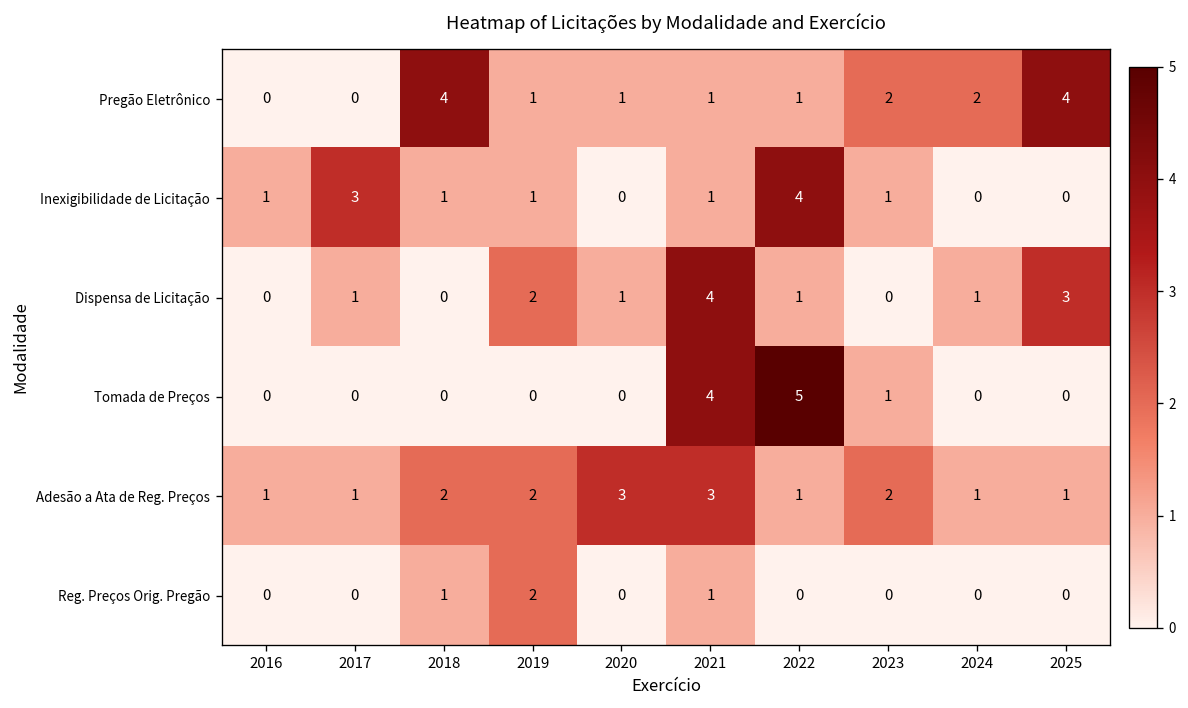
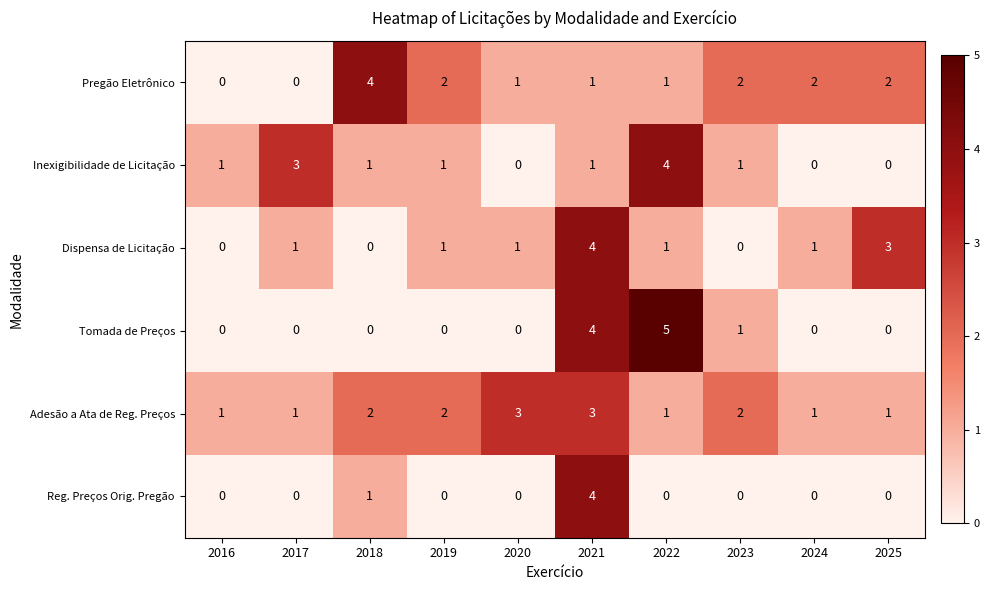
  {
    "Pregão Eletrônico": {
      "2016": 0,
      "2017": 0,
      "2018": 4,
-     "2019": 1,
+     "2019": 2,
      "2020": 1,
      "2021": 1,
      "2022": 1,
      "2023": 2,
      "2024": 2,
-     "2025": 4
+     "2025": 2
    },
    "Inexigibilidade de Licitação": {
      "2016": 1,
      "2017": 3,
      "2018": 1,
      "2019": 1,
      "2020": 0,
      "2021": 1,
      "2022": 4,
      "2023": 1,
      "2024": 0,
      "2025": 0
    },
    "Dispensa de Licitação": {
      "2016": 0,
      "2017": 1,
      "2018": 0,
-     "2019": 2,
+     "2019": 1,
      "2020": 1,
      "2021": 4,
      "2022": 1,
      "2023": 0,
      "2024": 1,
      "2025": 3
    },
    "Tomada de Preços": {
      "2016": 0,
      "2017": 0,
      "2018": 0,
      "2019": 0,
      "2020": 0,
      "2021": 4,
      "2022": 5,
      "2023": 1,
      "2024": 0,
      "2025": 0
    },
    "Adesão a Ata de Reg. Preços": {
      "2016": 1,
      "2017": 1,
      "2018": 2,
      "2019": 2,
      "2020": 3,
      "2021": 3,
      "2022": 1,
      "2023": 2,
      "2024": 1,
      "2025": 1
    },
    "Reg. Preços Orig. Pregão": {
      "2016": 0,
      "2017": 0,
      "2018": 1,
-     "2019": 2,
+     "2019": 0,
      "2020": 0,
-     "2021": 1,
+     "2021": 4,
      "2022": 0,
      "2023": 0,
      "2024": 0,
      "2025": 0
    }
  }
